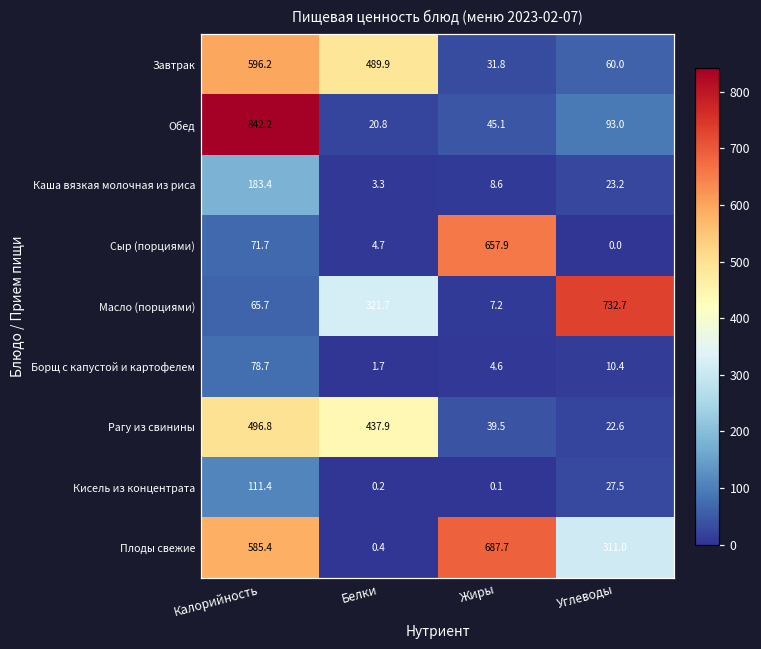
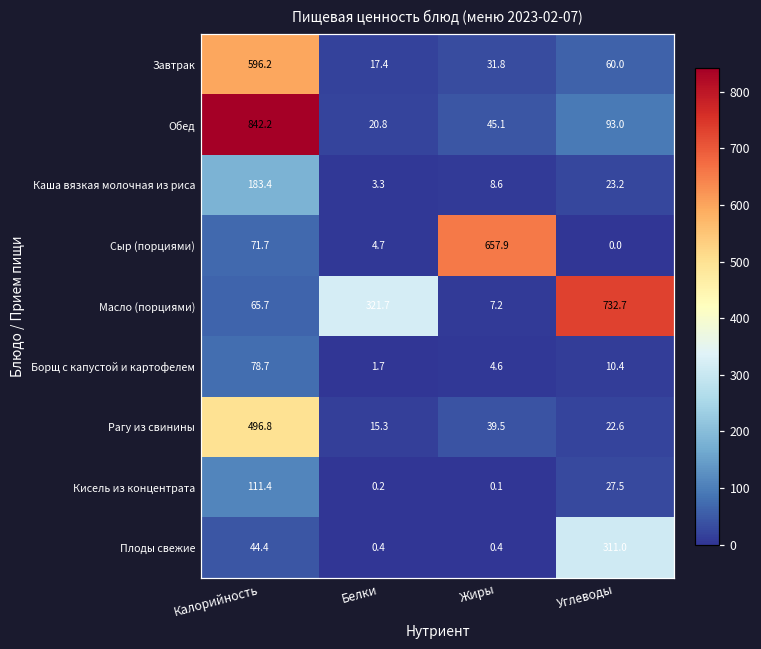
  {
    "Завтрак": {
      "Калорийность": 596.2,
-     "Белки": 489.9,
+     "Белки": 17.4,
      "Жиры": 31.8,
      "Углеводы": 60.0
    },
    "Обед": {
      "Калорийность": 842.2,
      "Белки": 20.8,
      "Жиры": 45.1,
      "Углеводы": 93.0
    },
    "Каша вязкая молочная из риса": {
      "Калорийность": 183.4,
      "Белки": 3.3,
      "Жиры": 8.6,
      "Углеводы": 23.2
    },
    "Сыр (порциями)": {
      "Калорийность": 71.7,
      "Белки": 4.7,
      "Жиры": 657.9,
      "Углеводы": 0.0
    },
    "Масло (порциями)": {
      "Калорийность": 65.7,
      "Жиры": 7.2,
      "Углеводы": 732.7
    },
    "Борщ с капустой и картофелем": {
      "Калорийность": 78.7,
      "Белки": 1.7,
      "Жиры": 4.6,
      "Углеводы": 10.4
    },
    "Рагу из свинины": {
      "Калорийность": 496.8,
-     "Белки": 437.9,
+     "Белки": 15.3,
      "Жиры": 39.5,
      "Углеводы": 22.6
    },
    "Кисель из концентрата": {
      "Калорийность": 111.4,
      "Белки": 0.2,
      "Жиры": 0.1,
      "Углеводы": 27.5
    },
    "Плоды свежие": {
-     "Калорийность": 585.4,
+     "Калорийность": 44.4,
      "Белки": 0.4,
-     "Жиры": 687.7,
+     "Жиры": 0.4,
      "Углеводы": 311.0
    }
  }
